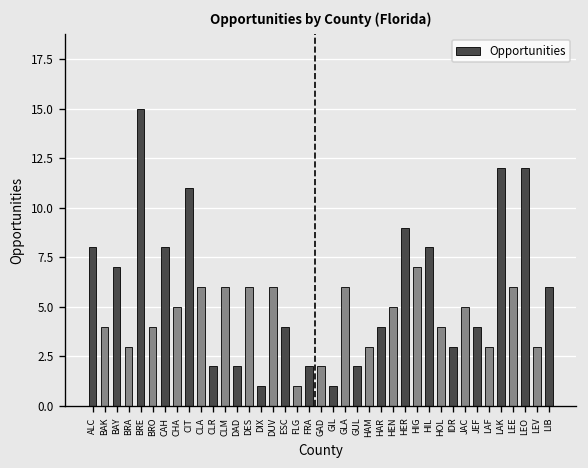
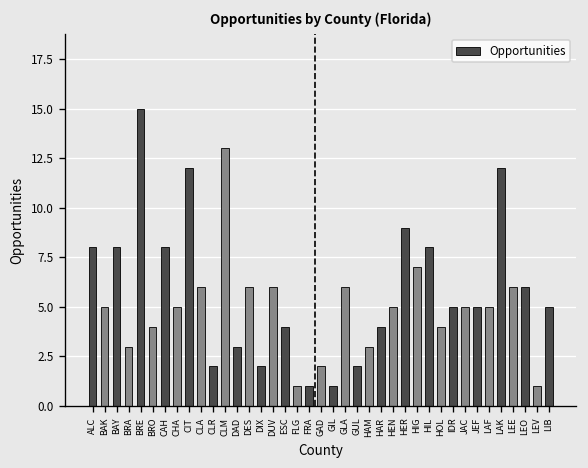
  {
    "ALC": 8,
-   "BAK": 4,
-   "BAY": 7,
+   "BAK": 5,
+   "BAY": 8,
    "BRA": 3,
    "BRE": 15,
    "BRO": 4,
    "CAH": 8,
    "CHA": 5,
-   "CIT": 11,
+   "CIT": 12,
    "CLA": 6,
    "CLR": 2,
-   "CLM": 6,
-   "DAD": 2,
+   "CLM": 13,
+   "DAD": 3,
    "DES": 6,
-   "DIX": 1,
+   "DIX": 2,
    "DUV": 6,
    "ESC": 4,
    "FLG": 1,
-   "FRA": 2,
+   "FRA": 1,
    "GAD": 2,
    "GIL": 1,
    "GLA": 6,
    "GUL": 2,
    "HAM": 3,
    "HAR": 4,
    "HEN": 5,
    "HER": 9,
    "HIG": 7,
    "HIL": 8,
    "HOL": 4,
-   "IDR": 3,
+   "IDR": 5,
    "JAC": 5,
-   "JEF": 4,
-   "LAF": 3,
+   "JEF": 5,
+   "LAF": 5,
    "LAK": 12,
    "LEE": 6,
-   "LEO": 12,
-   "LEV": 3,
-   "LIB": 6
+   "LEO": 6,
+   "LEV": 1,
+   "LIB": 5
  }
